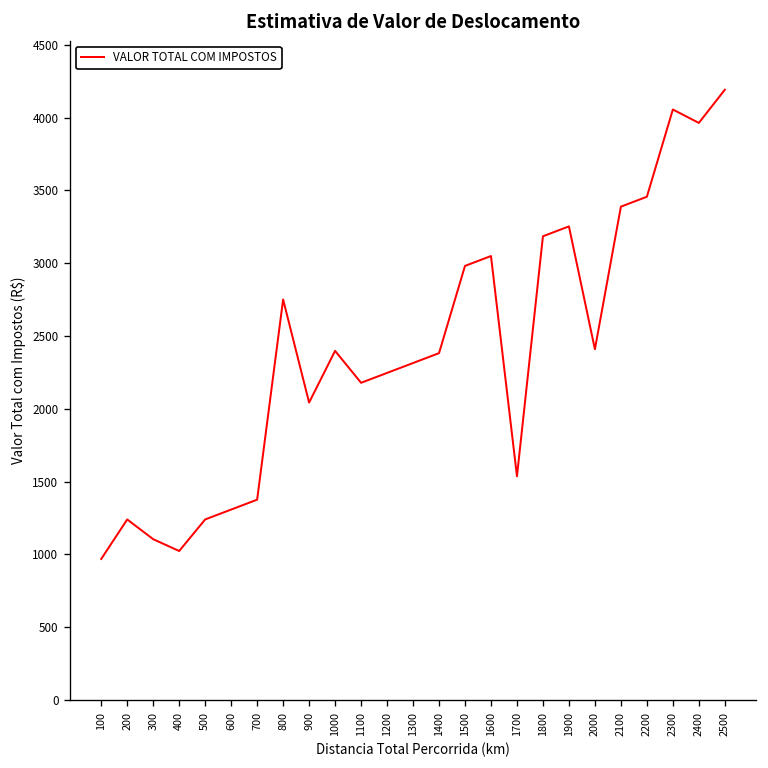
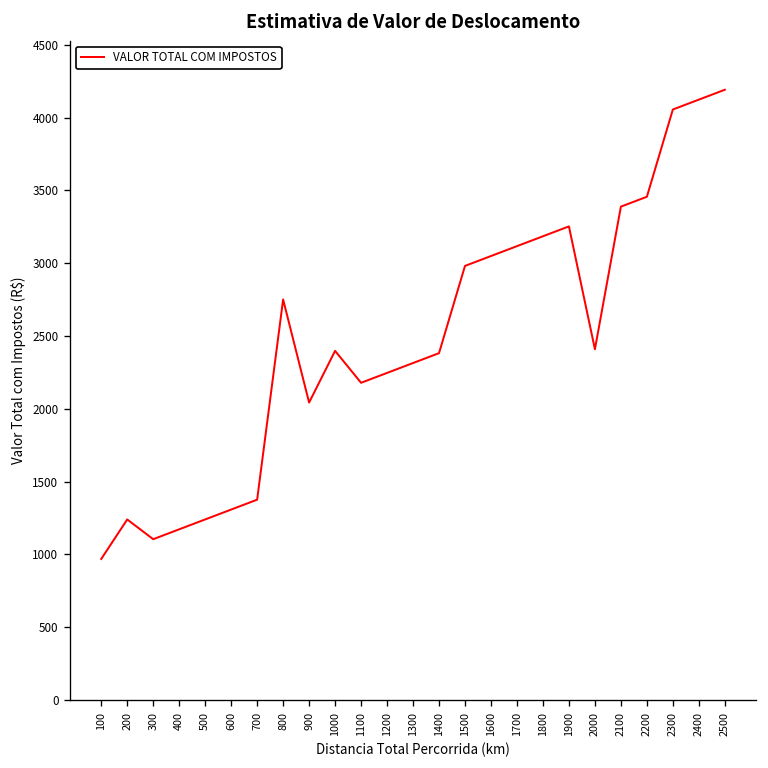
  {
    "100": 970,
    "200": 1240,
    "300": 1100,
-   "400": 1020,
+   "400": 1170,
    "500": 1240,
    "600": 1310,
    "700": 1380,
    "800": 2750,
    "900": 2040,
    "1000": 2400,
    "1100": 2180,
    "1200": 2250,
    "1300": 2310,
    "1400": 2380,
    "1500": 2980,
    "1600": 3050,
-   "1700": 1540,
+   "1700": 3120,
    "1800": 3190,
    "1900": 3250,
    "2000": 2410,
    "2100": 3390,
    "2200": 3460,
    "2300": 4060,
-   "2400": 3960,
+   "2400": 4120,
    "2500": 4190
  }
